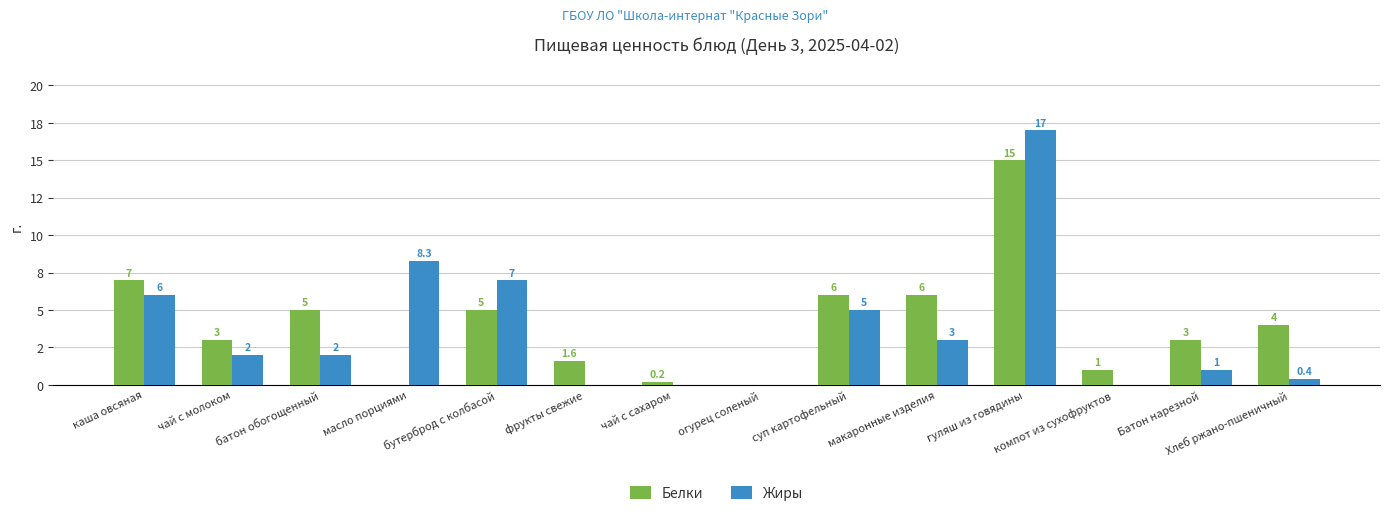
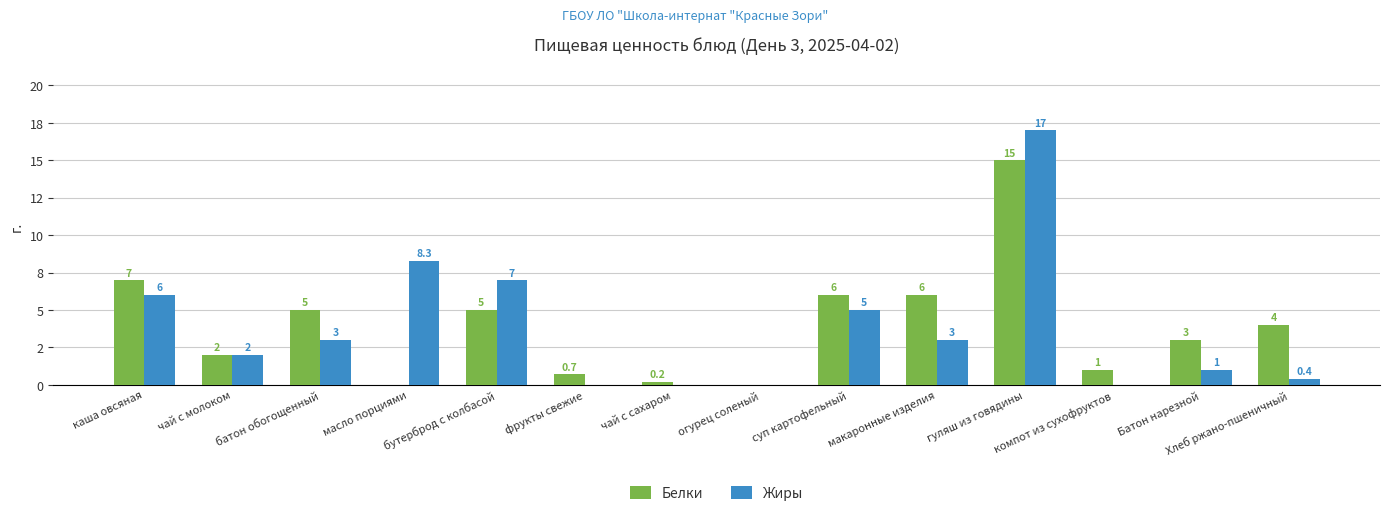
  {
    "Белки": {
      "каша овсяная": 7,
-     "чай с молоком": 3,
+     "чай с молоком": 2,
      "батон обогощенный": 5,
      "бутерброд с колбасой": 5,
-     "фрукты свежие": 1.6,
+     "фрукты свежие": 0.7,
      "чай с сахаром": 0.2,
      "суп картофельный": 6,
      "макаронные изделия": 6,
      "гуляш из говядины": 15,
      "компот из сухофруктов": 1,
      "Батон нарезной": 3,
      "Хлеб ржано-пшеничный": 4
    },
    "Жиры": {
      "каша овсяная": 6,
      "чай с молоком": 2,
-     "батон обогощенный": 2,
+     "батон обогощенный": 3,
      "масло порциями": 8.3,
      "бутерброд с колбасой": 7,
      "суп картофельный": 5,
      "макаронные изделия": 3,
      "гуляш из говядины": 17,
      "Батон нарезной": 1,
      "Хлеб ржано-пшеничный": 0.4
    }
  }
